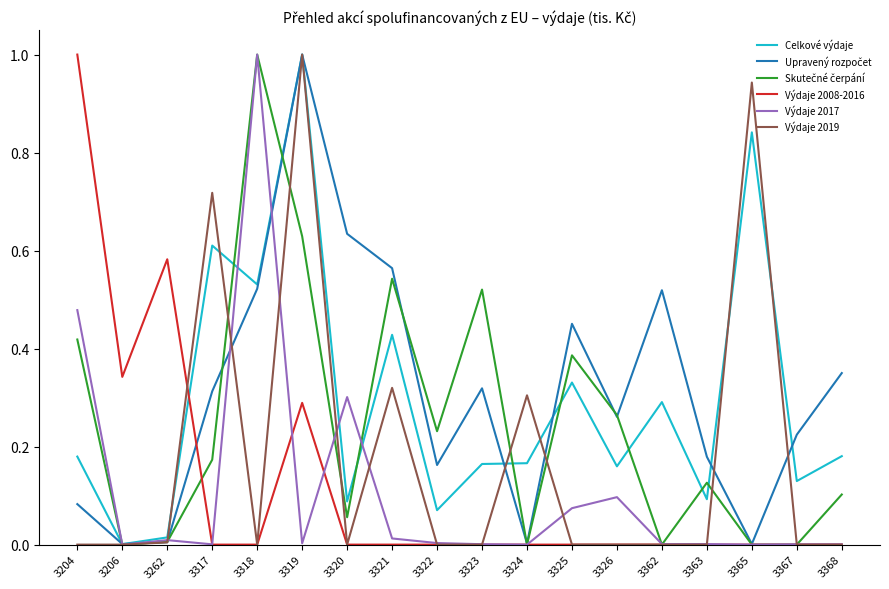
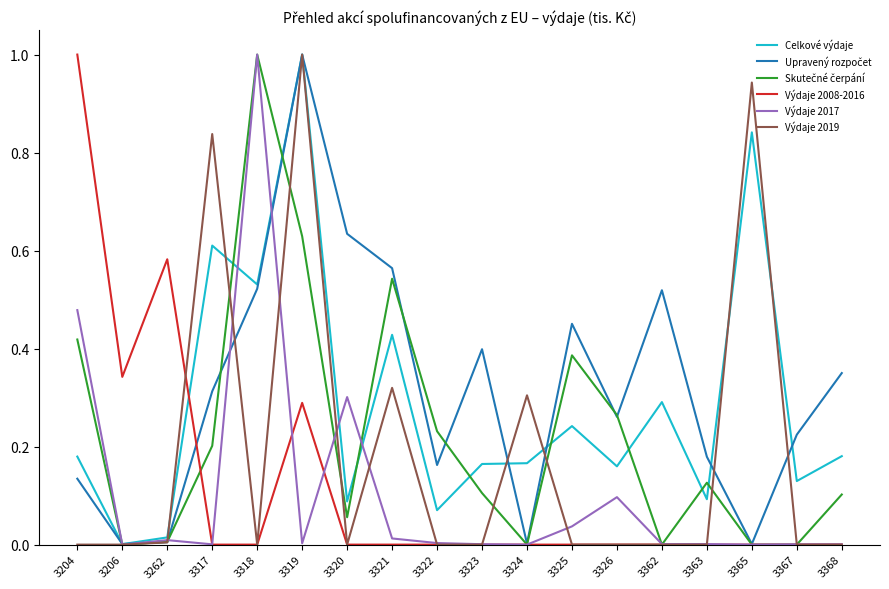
  {
    "Celkové výdaje": {
      "3204": 0.18,
      "3262": 0.01,
      "3317": 0.61,
      "3318": 0.53,
      "3320": 0.09,
      "3321": 0.43,
      "3322": 0.07,
      "3323": 0.16,
      "3324": 0.17,
-     "3325": 0.33,
+     "3325": 0.24,
      "3326": 0.16,
      "3362": 0.29,
      "3363": 0.09,
      "3365": 0.84,
      "3367": 0.13,
      "3368": 0.18
    },
    "Upravený rozpočet": {
-     "3204": 0.08,
+     "3204": 0.13,
      "3317": 0.31,
      "3318": 0.52,
      "3320": 0.63,
      "3321": 0.56,
      "3322": 0.16,
-     "3323": 0.32,
+     "3323": 0.40,
      "3325": 0.45,
      "3362": 0.52,
      "3363": 0.18,
      "3367": 0.22,
      "3368": 0.35
    },
    "Skutečné čerpání": {
      "3204": 0.42,
-     "3317": 0.17,
+     "3317": 0.20,
      "3319": 0.63,
      "3320": 0.06,
      "3321": 0.54,
      "3322": 0.23,
-     "3323": 0.52,
+     "3323": 0.11,
      "3325": 0.39,
      "3363": 0.13,
      "3368": 0.10
    },
    "Výdaje 2008-2016": {
      "3204": 1.00,
      "3206": 0.34,
      "3262": 0.58,
      "3319": 0.29,
      "3321": 0.00
    },
    "Výdaje 2017": {
      "3204": 0.48,
      "3319": 0.00,
      "3320": 0.30,
      "3321": 0.01,
-     "3325": 0.07,
+     "3325": 0.04,
      "3326": 0.10
    },
    "Výdaje 2019": {
      "3204": 0.00,
-     "3317": 0.72,
+     "3317": 0.84,
      "3321": 0.32,
      "3324": 0.30,
      "3365": 0.94
    }
  }
